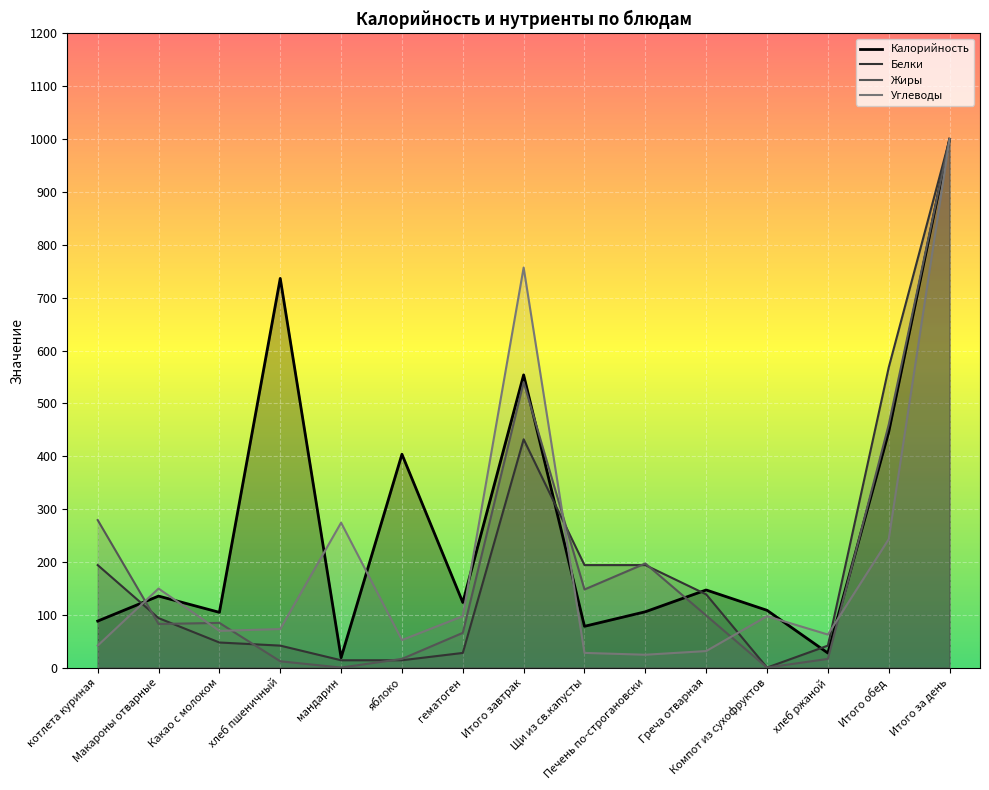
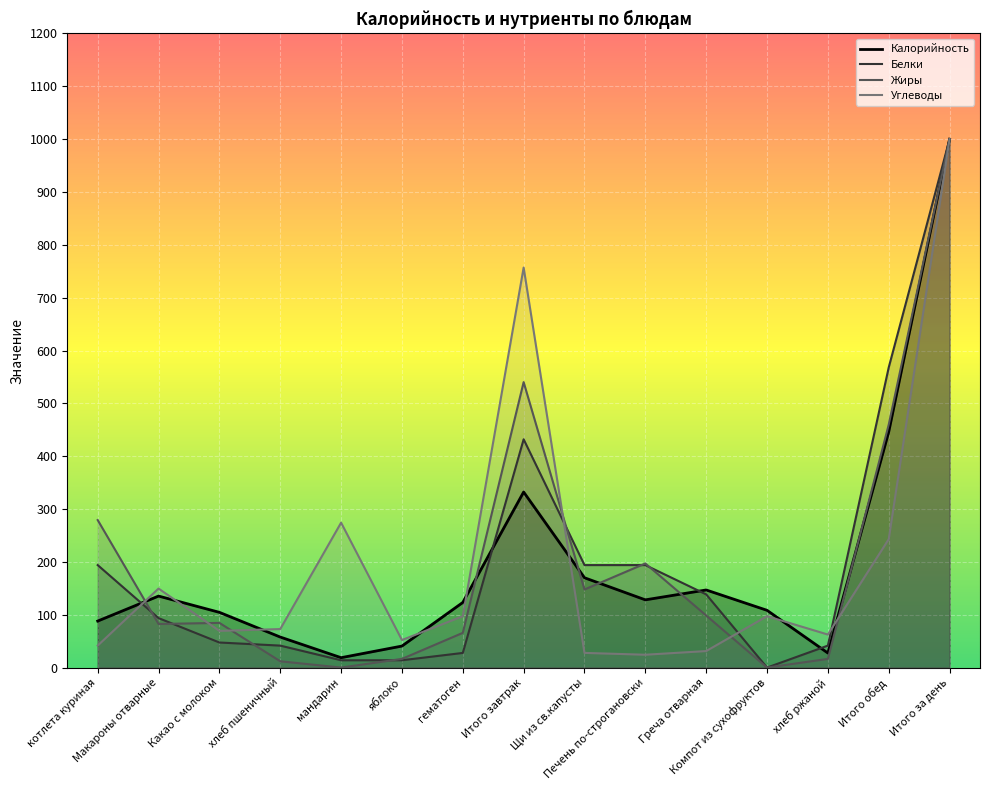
  {
    "Калорийность": {
      "котлета куриная": 90,
      "Макароны отварные": 140,
      "Какао с молоком": 100,
-     "хлеб пшеничный": 740,
+     "хлеб пшеничный": 60,
      "мандарин": 20,
-     "яблоко": 400,
+     "яблоко": 40,
      "гематоген": 120,
-     "Итого завтрак": 550,
-     "Щи из св.капусты": 80,
-     "Печень по-строгановски": 110,
+     "Итого завтрак": 330,
+     "Щи из св.капусты": 170,
+     "Печень по-строгановски": 130,
      "Греча отварная": 150,
      "Компот из сухофруктов": 110,
      "хлеб ржаной": 30,
      "Итого обед": 450
    }
  }
